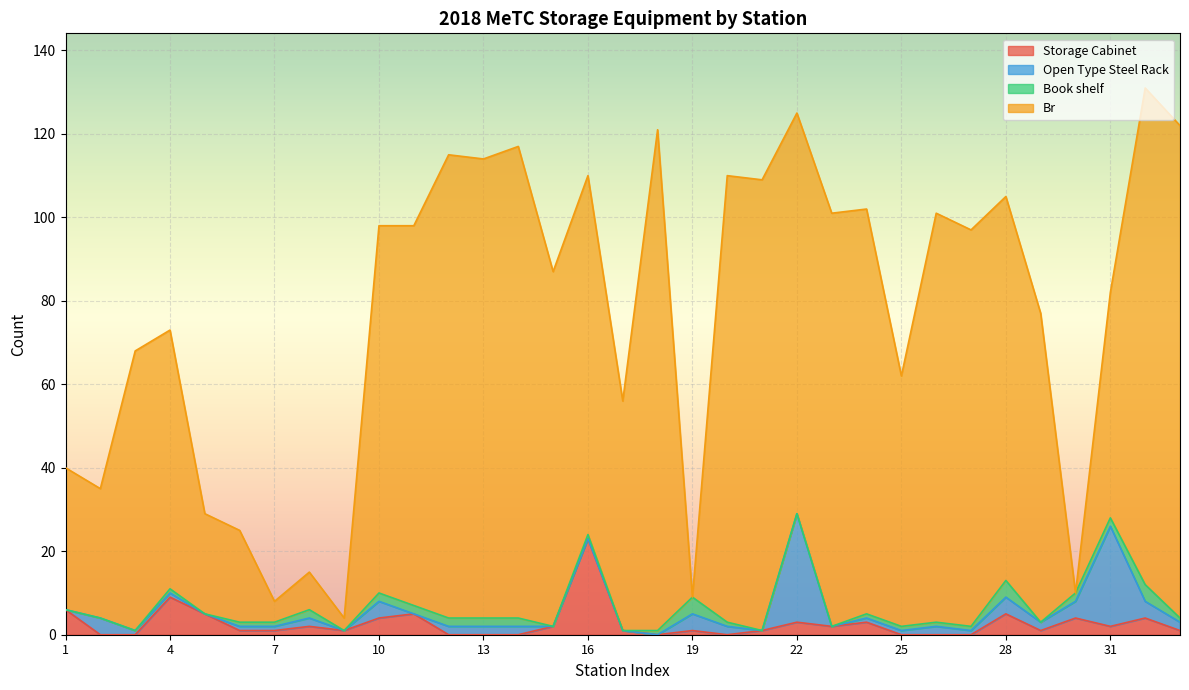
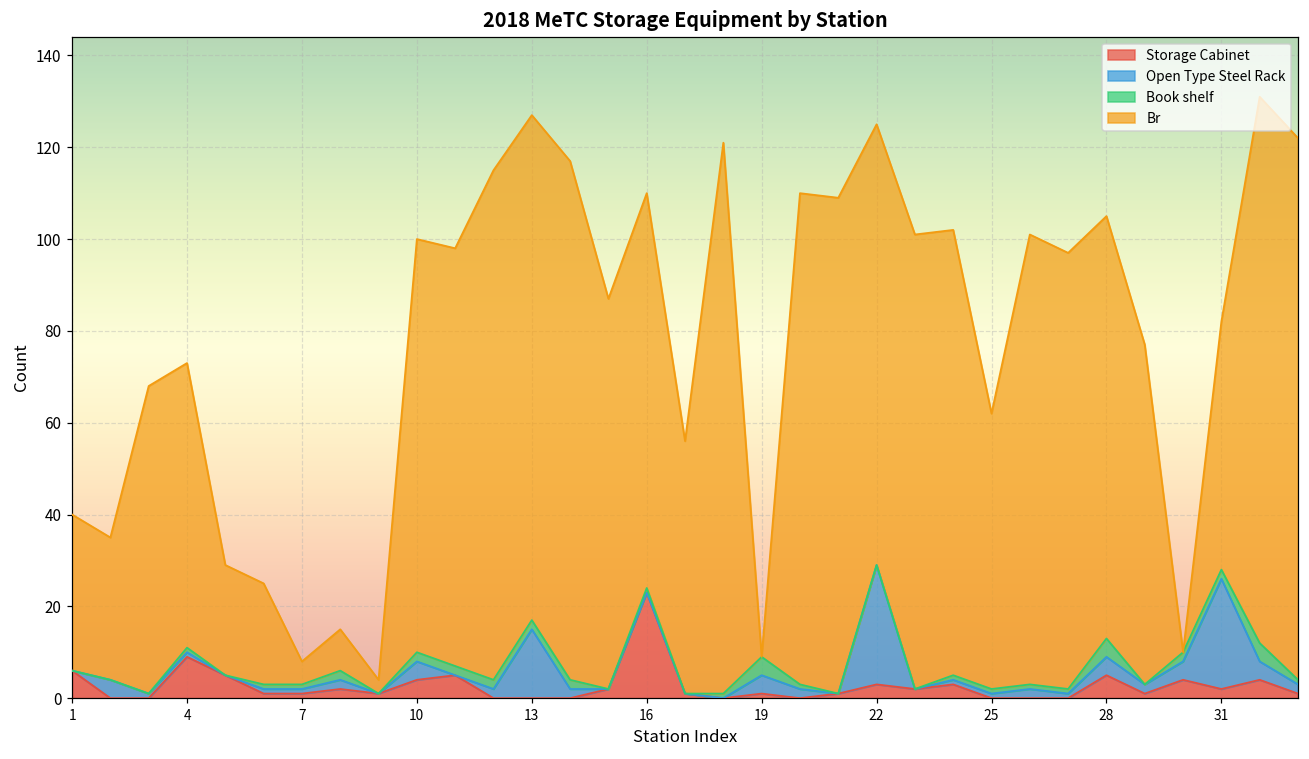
  {
    "Storage Cabinet": {
      "4": 9,
      "7": 1,
      "10": 4,
      "13": 0,
      "19": 1,
      "22": 3,
      "25": 0,
      "28": 5,
      "31": 2
    },
    "Open Type Steel Rack": {
      "4": 1,
      "7": 1,
      "10": 4,
-     "13": 2,
+     "13": 15,
      "19": 4,
      "25": 1,
      "28": 4,
      "31": 24
    },
    "Book shelf": {
      "4": 1,
      "7": 1,
      "10": 2,
      "13": 2,
      "16": 1,
      "25": 1,
      "28": 4,
      "31": 2
    },
    "Br": {
      "1": 34,
      "4": 62,
      "7": 5,
-     "10": 88,
+     "10": 90,
      "13": 110,
      "16": 86,
      "22": 96,
      "25": 60,
      "28": 92,
      "31": 54
    }
  }
